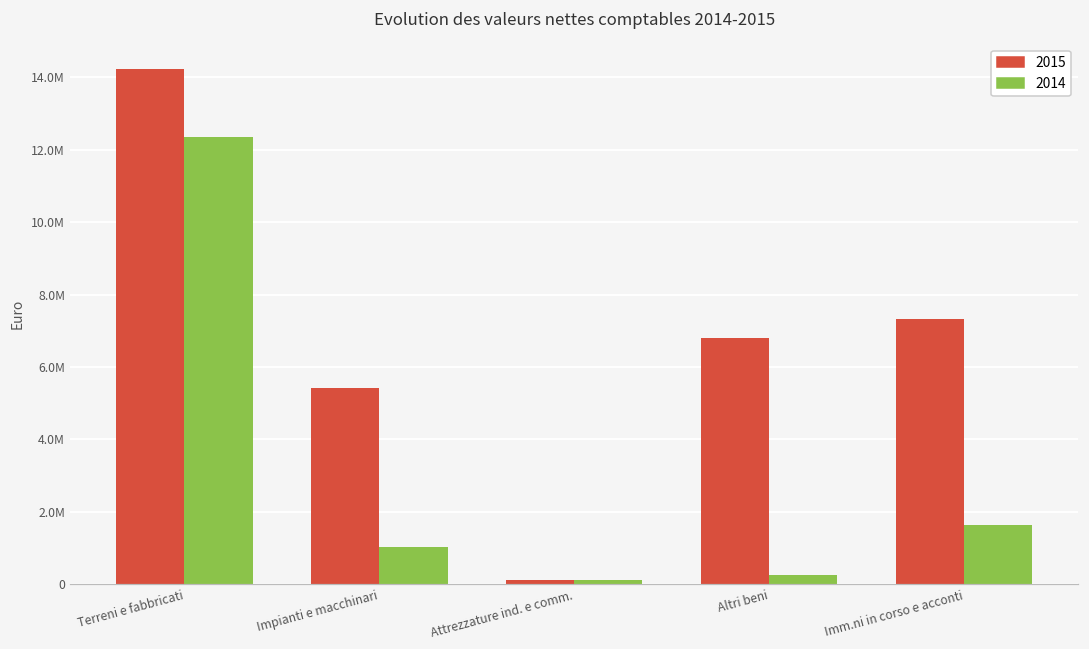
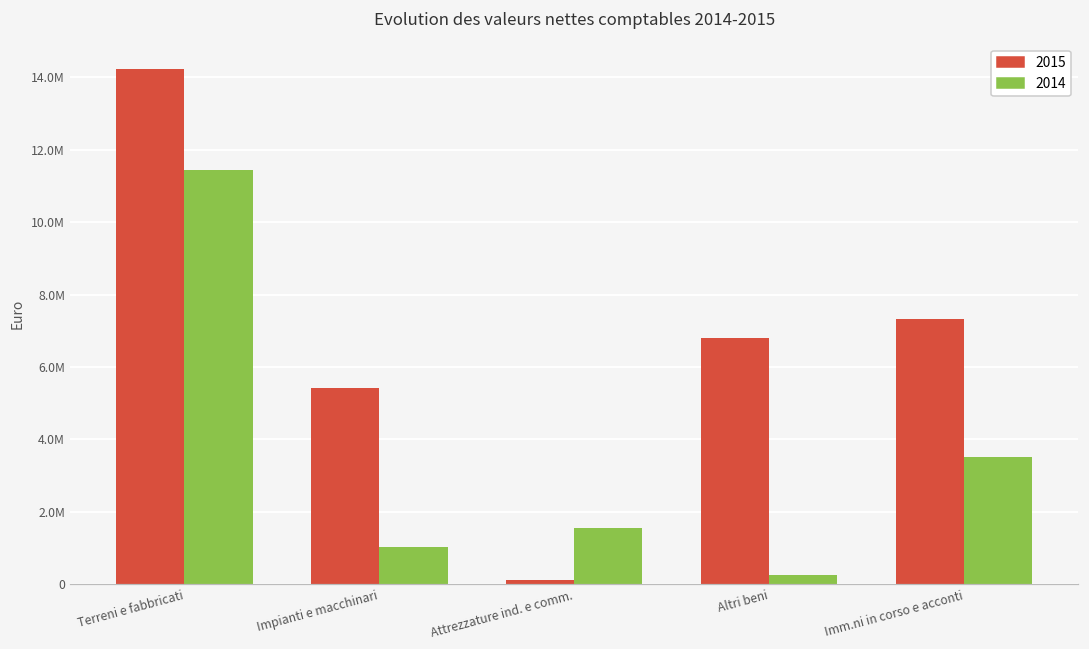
  {
    "2015": {
      "Terreni e fabbricati": 14200000,
      "Impianti e macchinari": 5400000,
      "Attrezzature ind. e comm.": 100000,
      "Altri beni": 6800000,
      "Imm.ni in corso e acconti": 7300000
    },
    "2014": {
-     "Terreni e fabbricati": 12300000,
+     "Terreni e fabbricati": 11400000,
      "Impianti e macchinari": 1000000,
-     "Attrezzature ind. e comm.": 100000,
+     "Attrezzature ind. e comm.": 1500000,
      "Altri beni": 200000,
-     "Imm.ni in corso e acconti": 1600000
+     "Imm.ni in corso e acconti": 3500000
    }
  }
